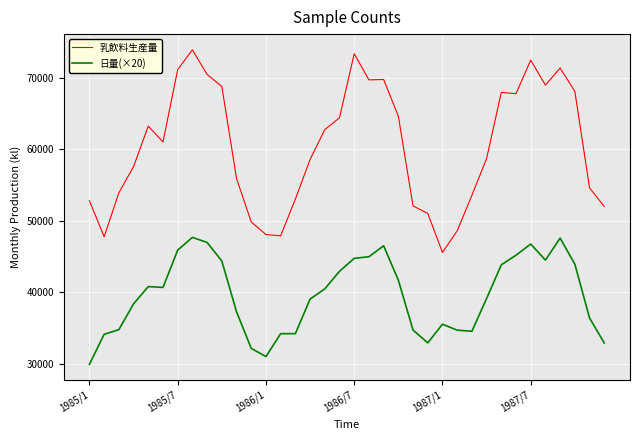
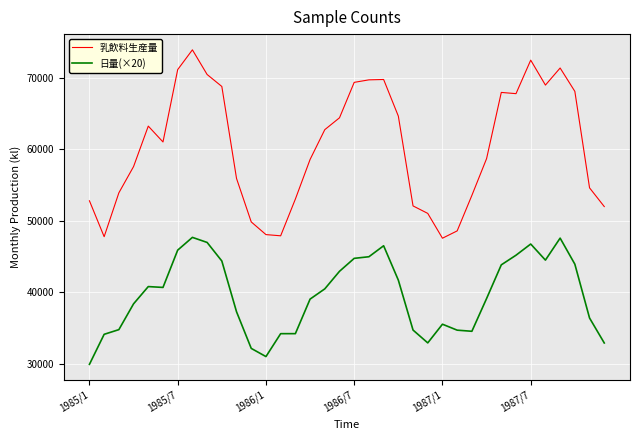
  {
    "乳飲料生産量": {
      "1985/1": 53000,
      "1985/7": 71000,
      "1986/1": 48000,
-     "1986/7": 73000,
-     "1987/1": 46000,
+     "1986/7": 69000,
+     "1987/1": 48000,
      "1987/7": 72000
    },
    "日量(×20)": {
      "1985/1": 30000,
      "1985/7": 46000,
      "1986/1": 31000,
      "1986/7": 45000,
      "1987/1": 36000,
      "1987/7": 47000
    }
  }
